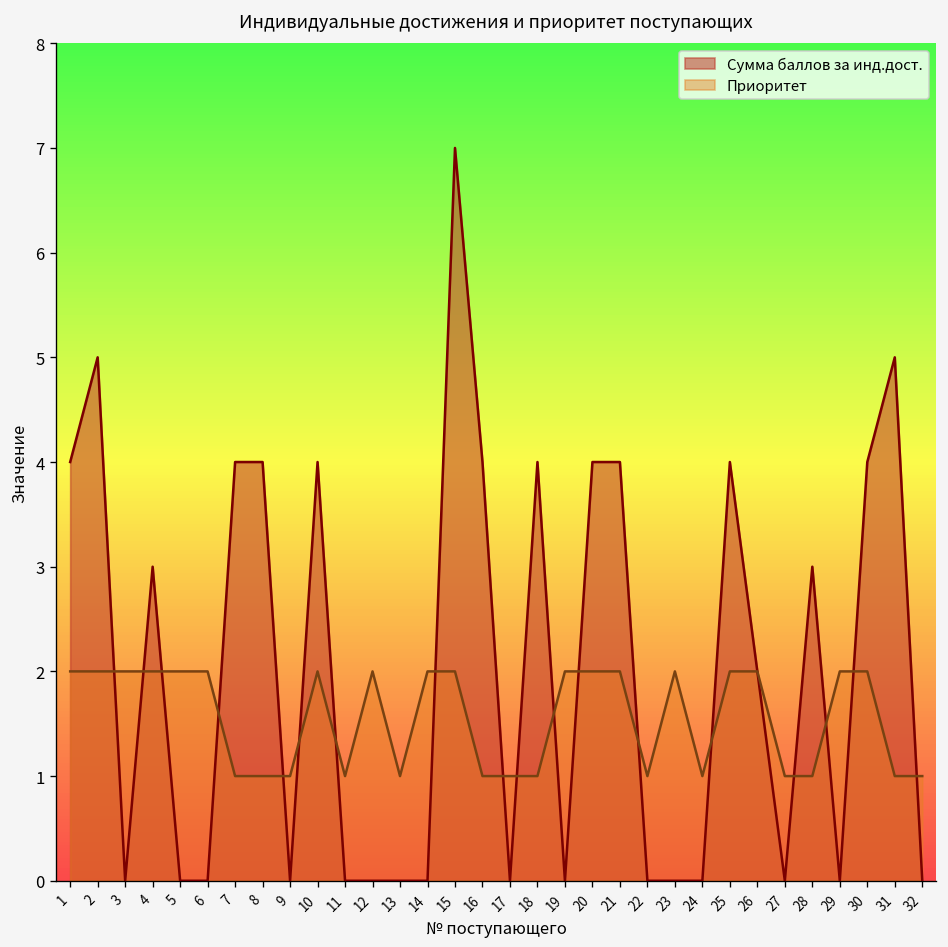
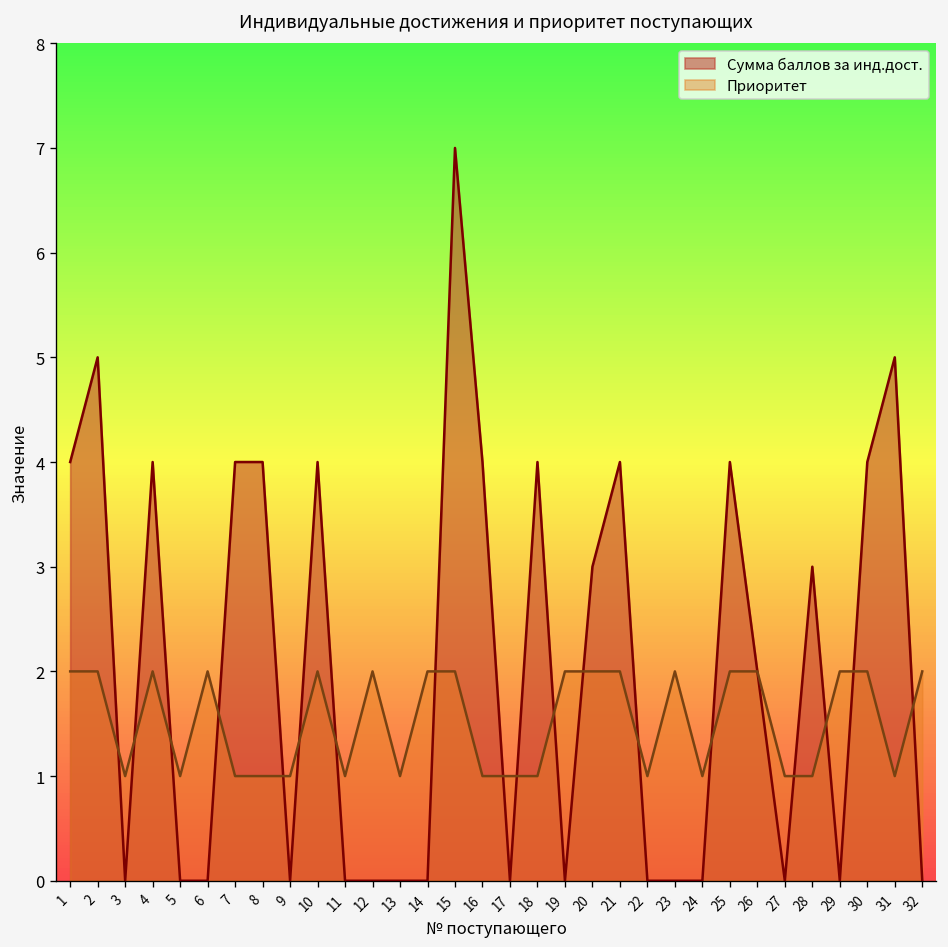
  {
    "Сумма баллов за инд.дост.": {
      "1": 4,
      "2": 5,
      "3": 0,
-     "4": 3,
+     "4": 4,
      "5": 0,
      "6": 0,
      "7": 4,
      "8": 4,
      "9": 0,
      "10": 4,
      "11": 0,
      "12": 0,
      "13": 0,
      "14": 0,
      "15": 7,
      "16": 4,
      "17": 0,
      "18": 4,
      "19": 0,
-     "20": 4,
+     "20": 3,
      "21": 4,
      "22": 0,
      "23": 0,
      "24": 0,
      "25": 4,
      "27": 0,
      "28": 3,
      "29": 0,
      "30": 4,
      "31": 5,
      "32": 0
    },
    "Приоритет": {
      "1": 2,
      "2": 2,
-     "3": 2,
+     "3": 1,
      "4": 2,
-     "5": 2,
+     "5": 1,
      "6": 2,
      "7": 1,
      "8": 1,
      "9": 1,
      "10": 2,
      "11": 1,
      "12": 2,
      "13": 1,
      "14": 2,
      "15": 2,
      "16": 1,
      "17": 1,
      "18": 1,
      "19": 2,
      "20": 2,
      "21": 2,
      "22": 1,
      "23": 2,
      "24": 1,
      "25": 2,
      "27": 1,
      "28": 1,
      "29": 2,
      "30": 2,
      "31": 1,
-     "32": 1
+     "32": 2
    }
  }
